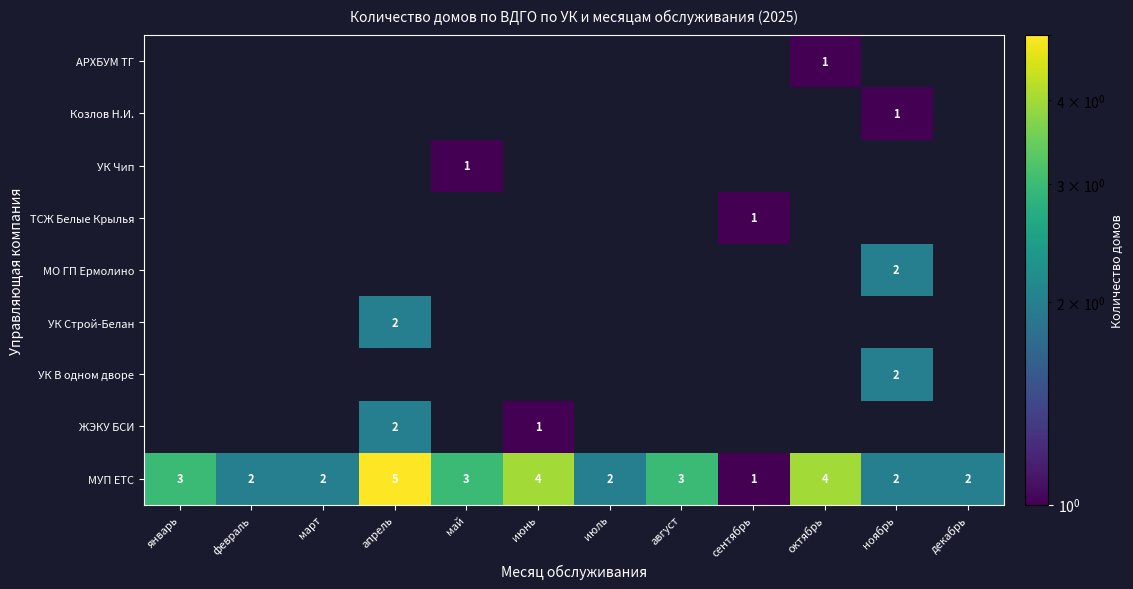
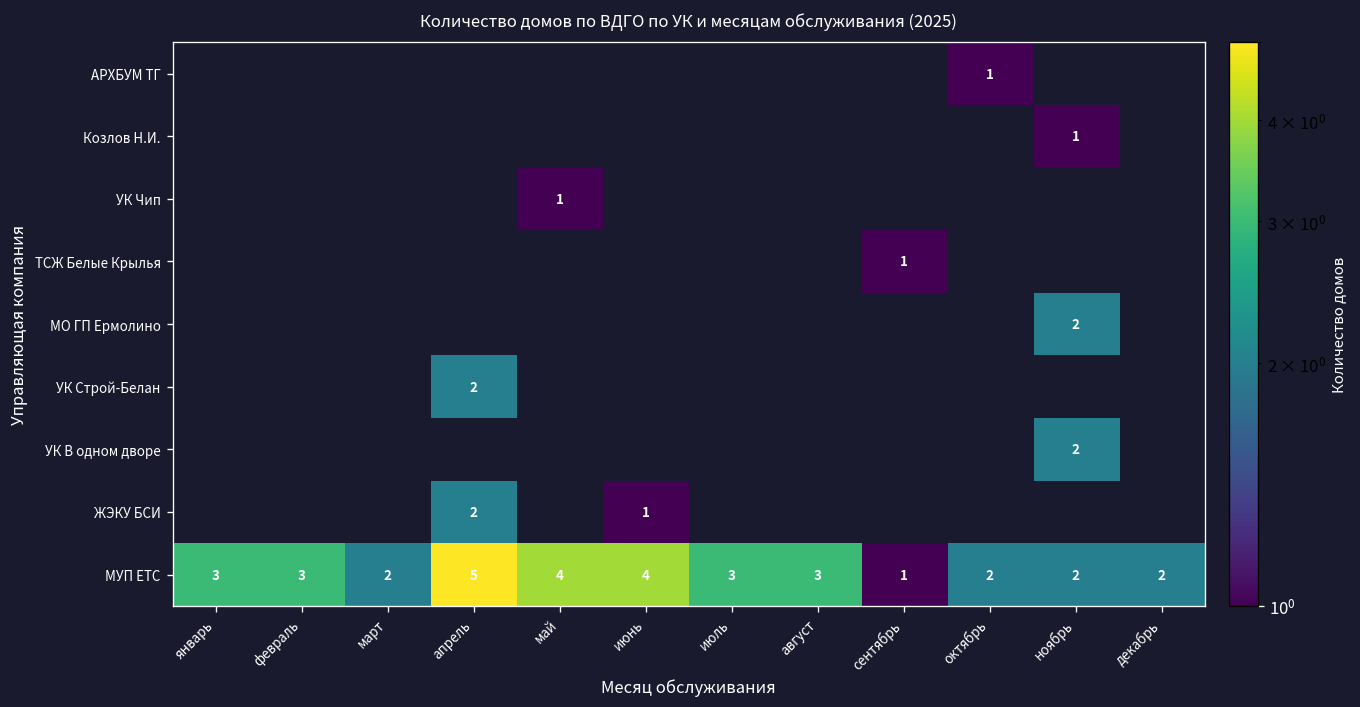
  {
    "АРХБУМ ТГ": {
      "октябрь": 1
    },
    "Козлов Н.И.": {
      "ноябрь": 1
    },
    "УК Чип": {
      "май": 1
    },
    "ТСЖ Белые Крылья": {
      "сентябрь": 1
    },
    "МО ГП Ермолино": {
      "ноябрь": 2
    },
    "УК Строй-Белан": {
      "апрель": 2
    },
    "УК В одном дворе": {
      "ноябрь": 2
    },
    "ЖЭКУ БСИ": {
      "апрель": 2,
      "июнь": 1
    },
    "МУП ЕТС": {
      "январь": 3,
-     "февраль": 2,
+     "февраль": 3,
      "март": 2,
      "апрель": 5,
-     "май": 3,
+     "май": 4,
      "июнь": 4,
-     "июль": 2,
+     "июль": 3,
      "август": 3,
      "сентябрь": 1,
-     "октябрь": 4,
+     "октябрь": 2,
      "ноябрь": 2,
      "декабрь": 2
    }
  }
